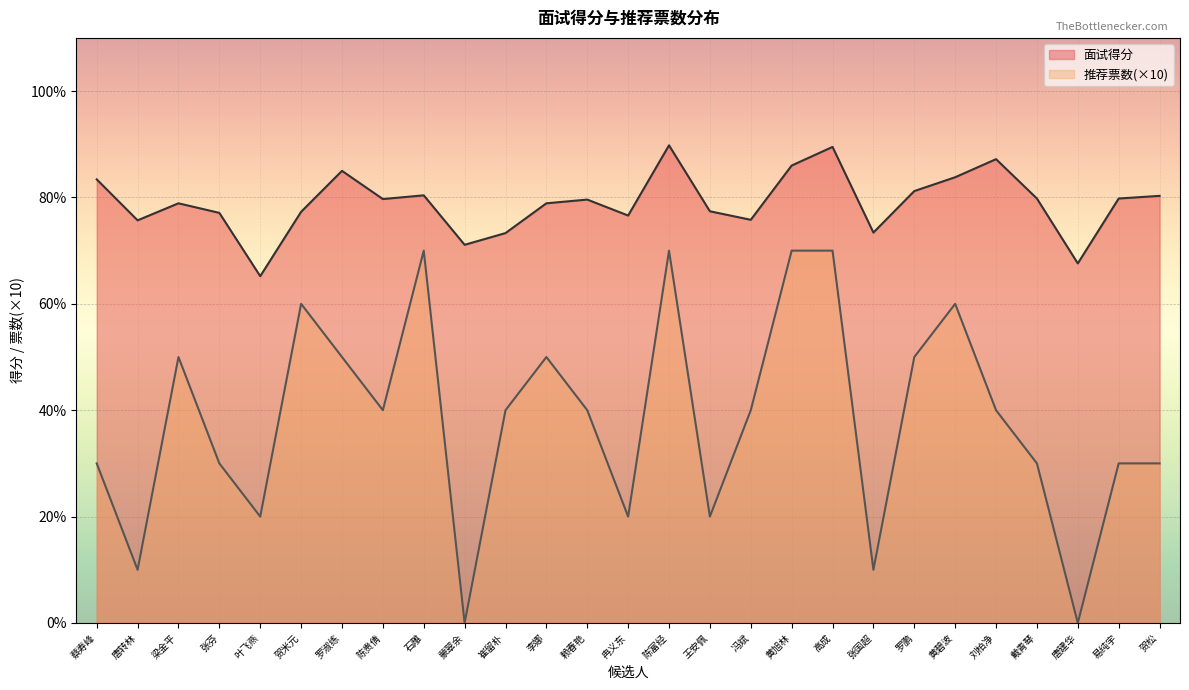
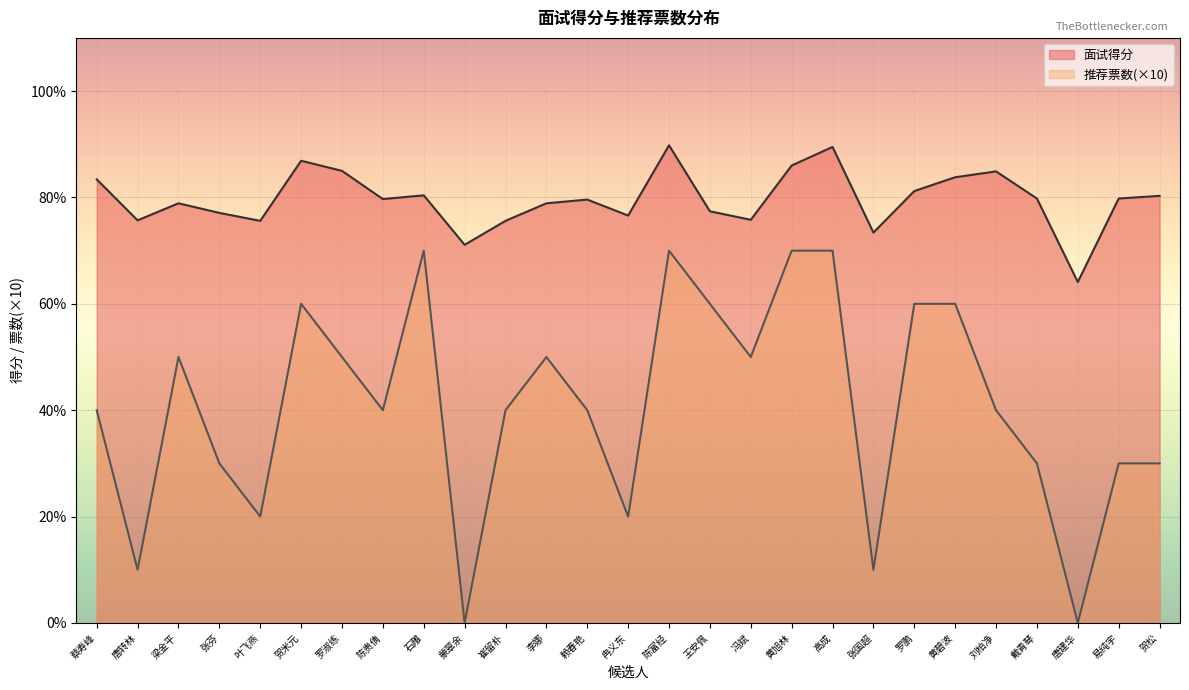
  {
    "面试得分": {
      "蔡寿峰": "83%",
      "唐转林": "76%",
      "梁金平": "79%",
      "张芬": "77%",
-     "叶飞燕": "65%",
-     "贺米元": "77%",
+     "叶飞燕": "76%",
+     "贺米元": "87%",
      "罗淑练": "85%",
      "陈贵倩": "80%",
      "石雕": "80%",
      "蒙翠余": "71%",
-     "崔留朴": "73%",
+     "崔留朴": "76%",
      "李娜": "79%",
      "赖春艳": "80%",
      "冉义东": "77%",
      "陈富经": "90%",
      "王安佩": "77%",
      "冯斌": "76%",
      "黄旭林": "86%",
      "高成": "90%",
      "张国超": "73%",
      "罗鹏": "81%",
      "黄碧波": "84%",
-     "刘柏净": "87%",
+     "刘柏净": "85%",
      "戴青琴": "80%",
-     "唐建华": "68%",
+     "唐建华": "64%",
      "易纯宇": "80%",
      "贺松": "80%"
    },
    "推荐票数(×10)": {
-     "蔡寿峰": "30%",
+     "蔡寿峰": "40%",
      "唐转林": "10%",
      "梁金平": "50%",
      "张芬": "30%",
      "叶飞燕": "20%",
      "贺米元": "60%",
      "罗淑练": "50%",
      "陈贵倩": "40%",
      "石雕": "70%",
      "蒙翠余": "0%",
      "崔留朴": "40%",
      "李娜": "50%",
      "赖春艳": "40%",
      "冉义东": "20%",
      "陈富经": "70%",
-     "王安佩": "20%",
-     "冯斌": "40%",
+     "王安佩": "60%",
+     "冯斌": "50%",
      "黄旭林": "70%",
      "高成": "70%",
      "张国超": "10%",
-     "罗鹏": "50%",
+     "罗鹏": "60%",
      "黄碧波": "60%",
      "刘柏净": "40%",
      "戴青琴": "30%",
      "唐建华": "0%",
      "易纯宇": "30%",
      "贺松": "30%"
    }
  }
